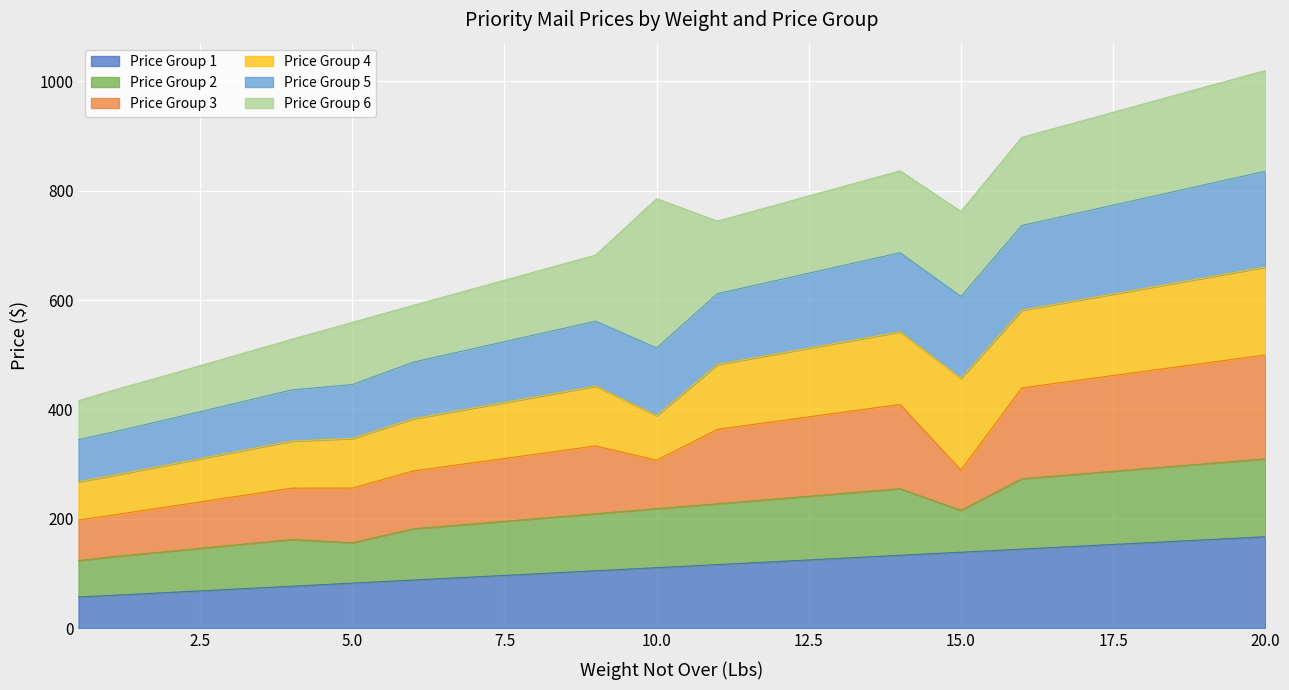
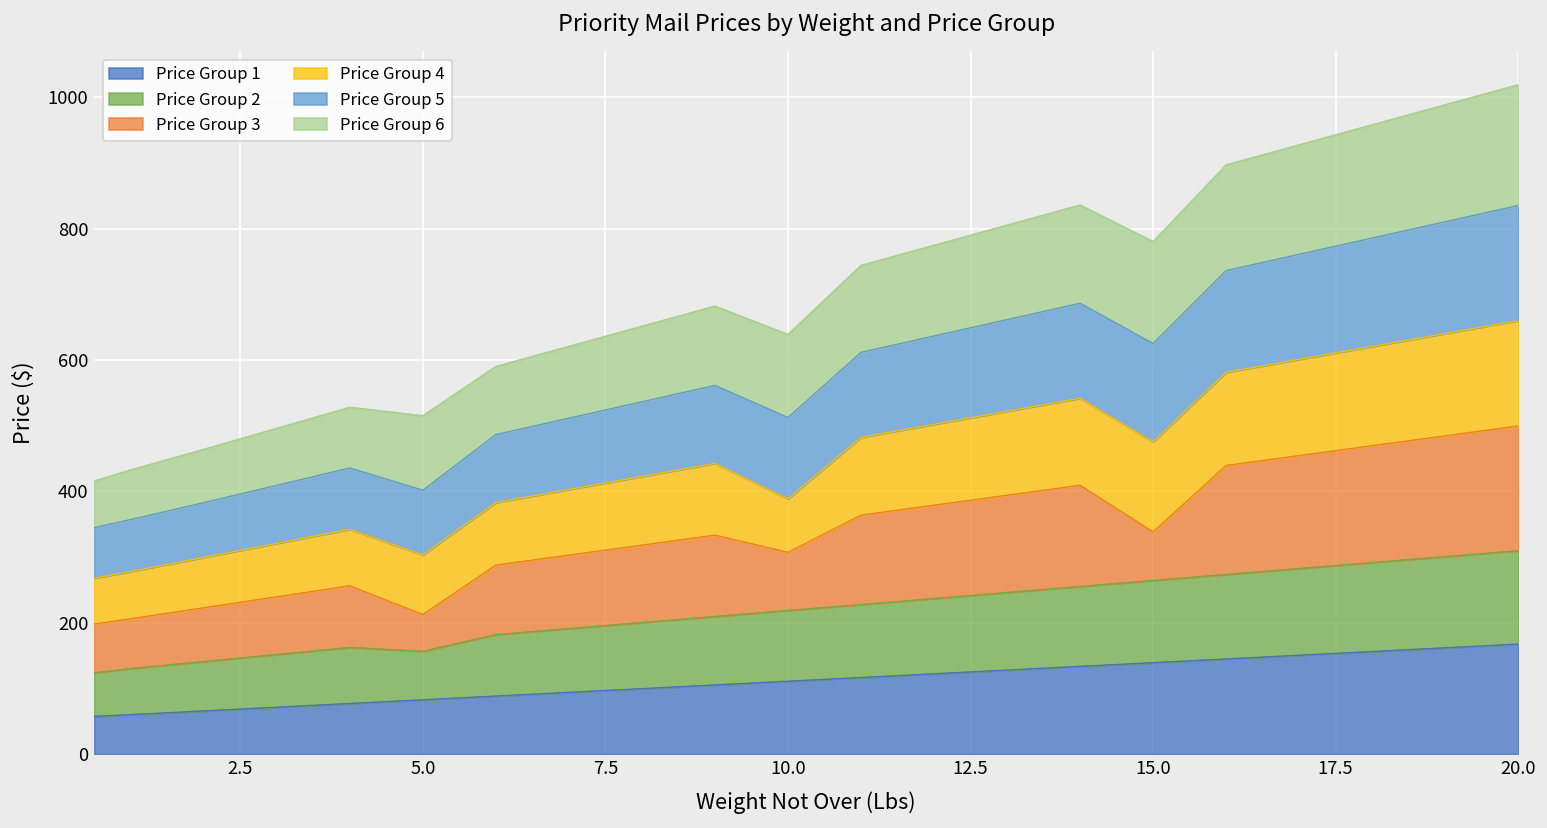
  {
    "Price Group 2": {
      "5.0": 70,
      "10.0": 110,
-     "15.0": 80,
+     "15.0": 130,
      "20.0": 140
    },
    "Price Group 3": {
-     "5.0": 100,
+     "5.0": 60,
      "10.0": 90,
      "15.0": 70,
      "20.0": 190
    },
    "Price Group 4": {
      "5.0": 90,
      "10.0": 80,
-     "15.0": 170,
+     "15.0": 140,
      "20.0": 160
    },
    "Price Group 6": {
      "5.0": 110,
-     "10.0": 270,
+     "10.0": 130,
      "15.0": 160,
      "20.0": 180
    }
  }
